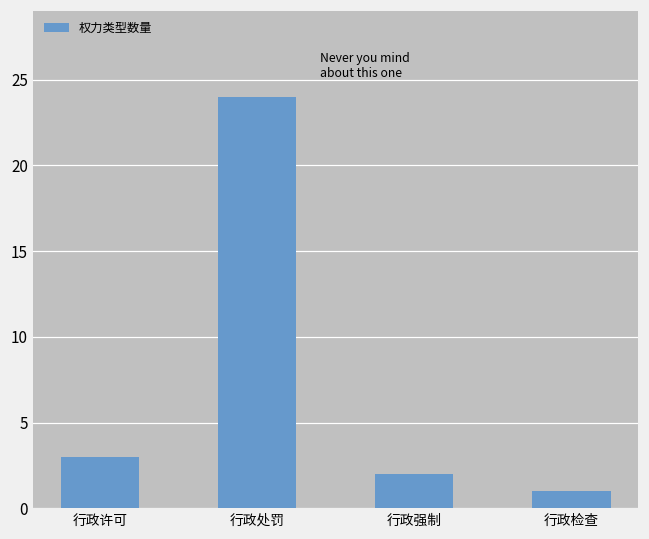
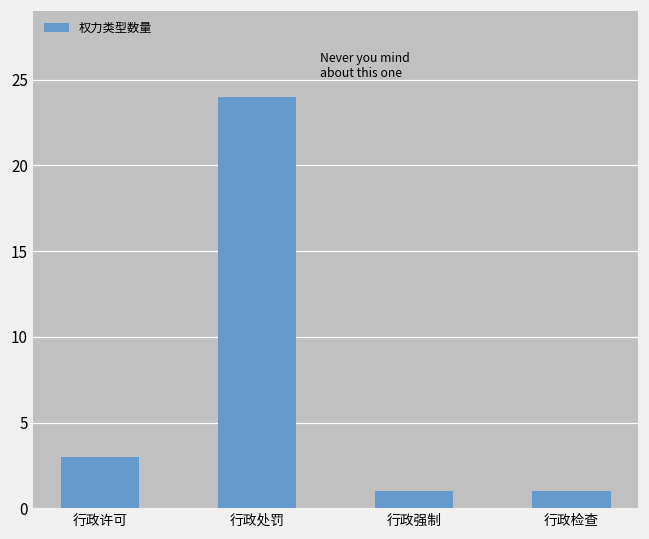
  {
    "行政许可": 3,
    "行政处罚": 24,
-   "行政强制": 2,
+   "行政强制": 1,
    "行政检查": 1
  }
